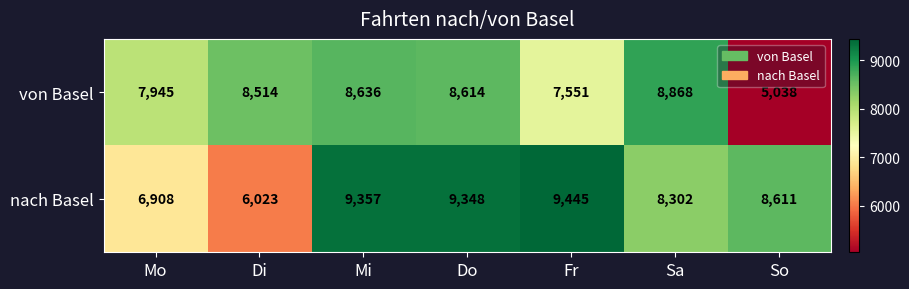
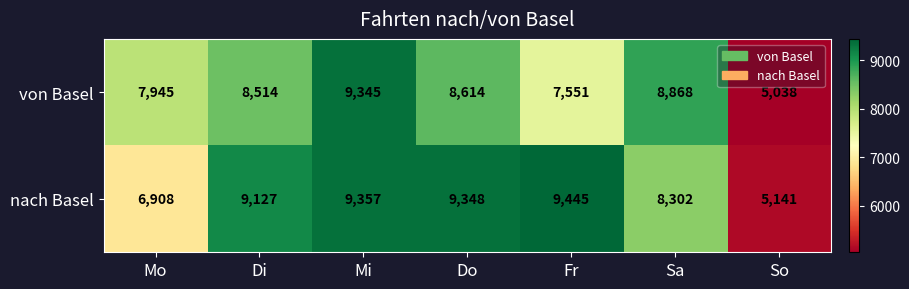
  {
    "von Basel": {
      "Mo": "7,945",
      "Di": "8,514",
-     "Mi": "8,636",
+     "Mi": "9,345",
      "Do": "8,614",
      "Fr": "7,551",
      "Sa": "8,868"
    },
    "nach Basel": {
      "Mo": "6,908",
-     "Di": "6,023",
+     "Di": "9,127",
      "Mi": "9,357",
      "Do": "9,348",
      "Fr": "9,445",
      "Sa": "8,302",
-     "So": "8,611"
+     "So": "5,141"
    }
  }
